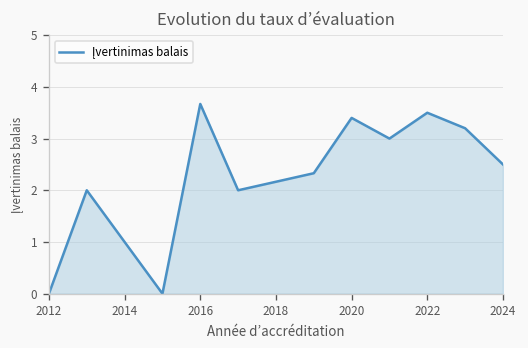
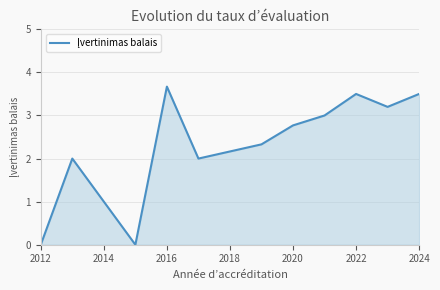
  {
    "2012": 0.0,
    "2016": 3.7,
-   "2020": 3.4,
+   "2020": 2.8,
    "2022": 3.5,
-   "2024": 2.5
+   "2024": 3.5
  }
